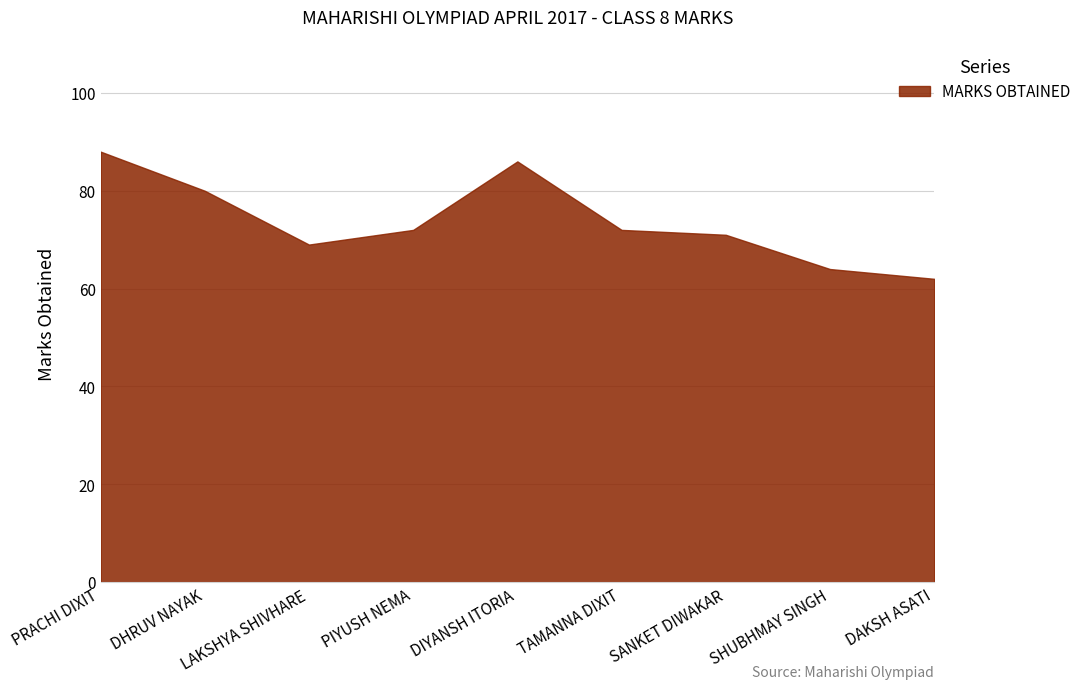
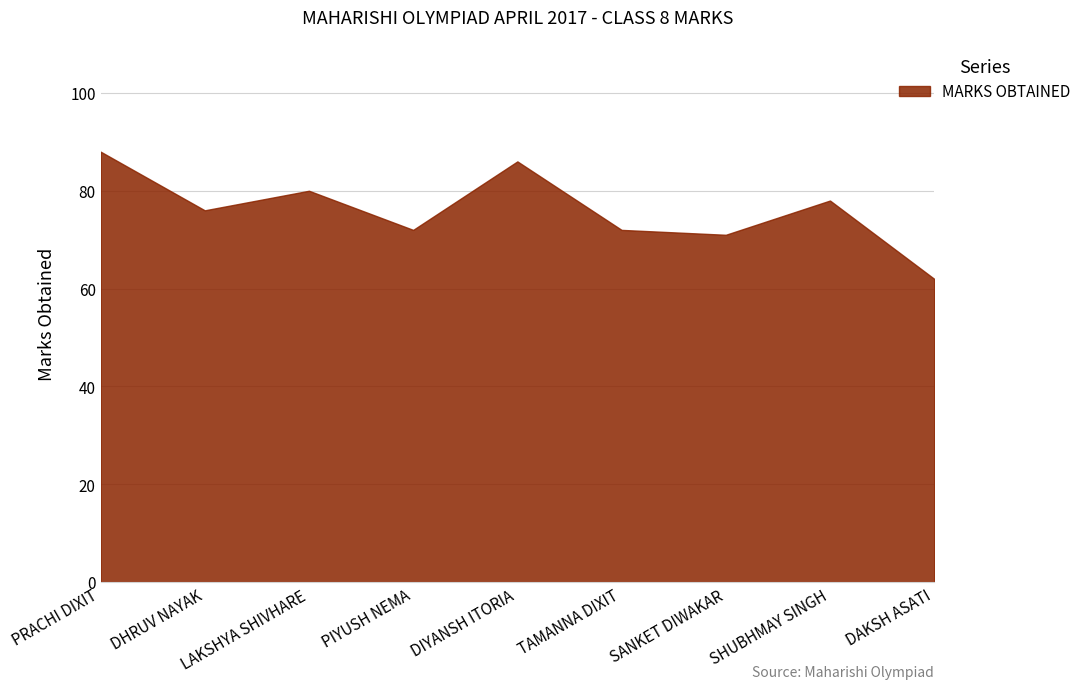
  {
    "PRACHI DIXIT": 88,
-   "DHRUV NAYAK": 80,
-   "LAKSHYA SHIVHARE": 69,
+   "DHRUV NAYAK": 76,
+   "LAKSHYA SHIVHARE": 80,
    "PIYUSH NEMA": 72,
    "DIYANSH ITORIA": 86,
    "TAMANNA DIXIT": 72,
    "SANKET DIWAKAR": 71,
-   "SHUBHMAY SINGH": 64,
+   "SHUBHMAY SINGH": 78,
    "DAKSH ASATI": 62
  }
